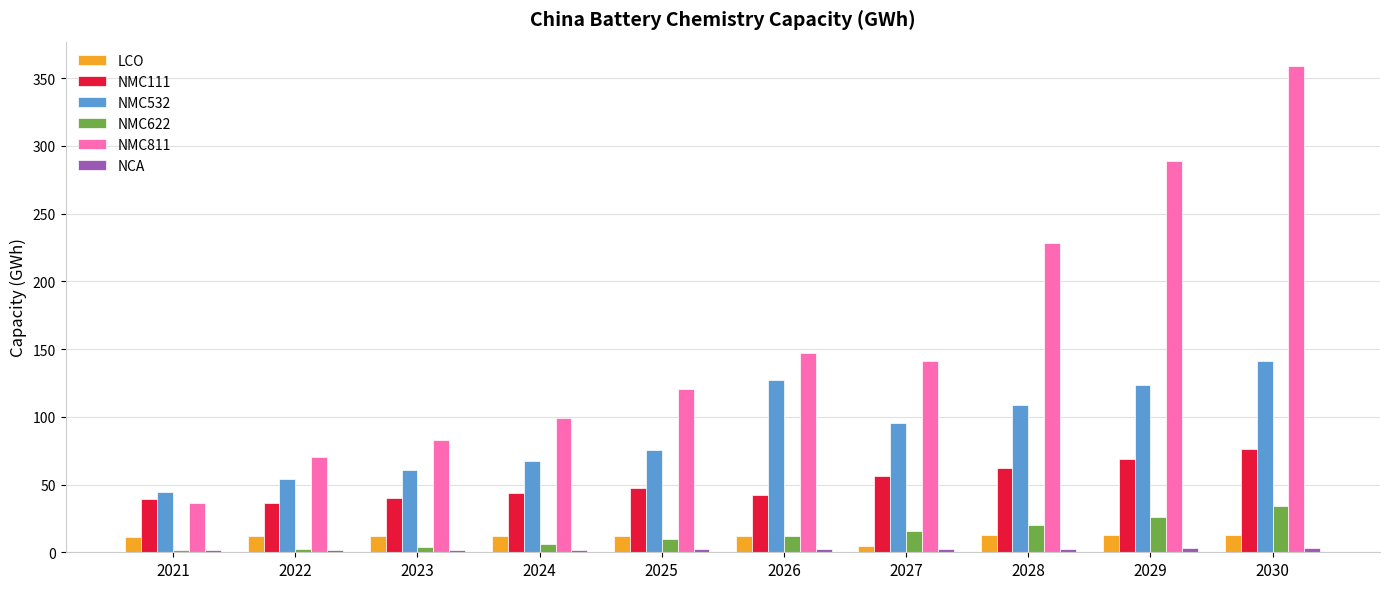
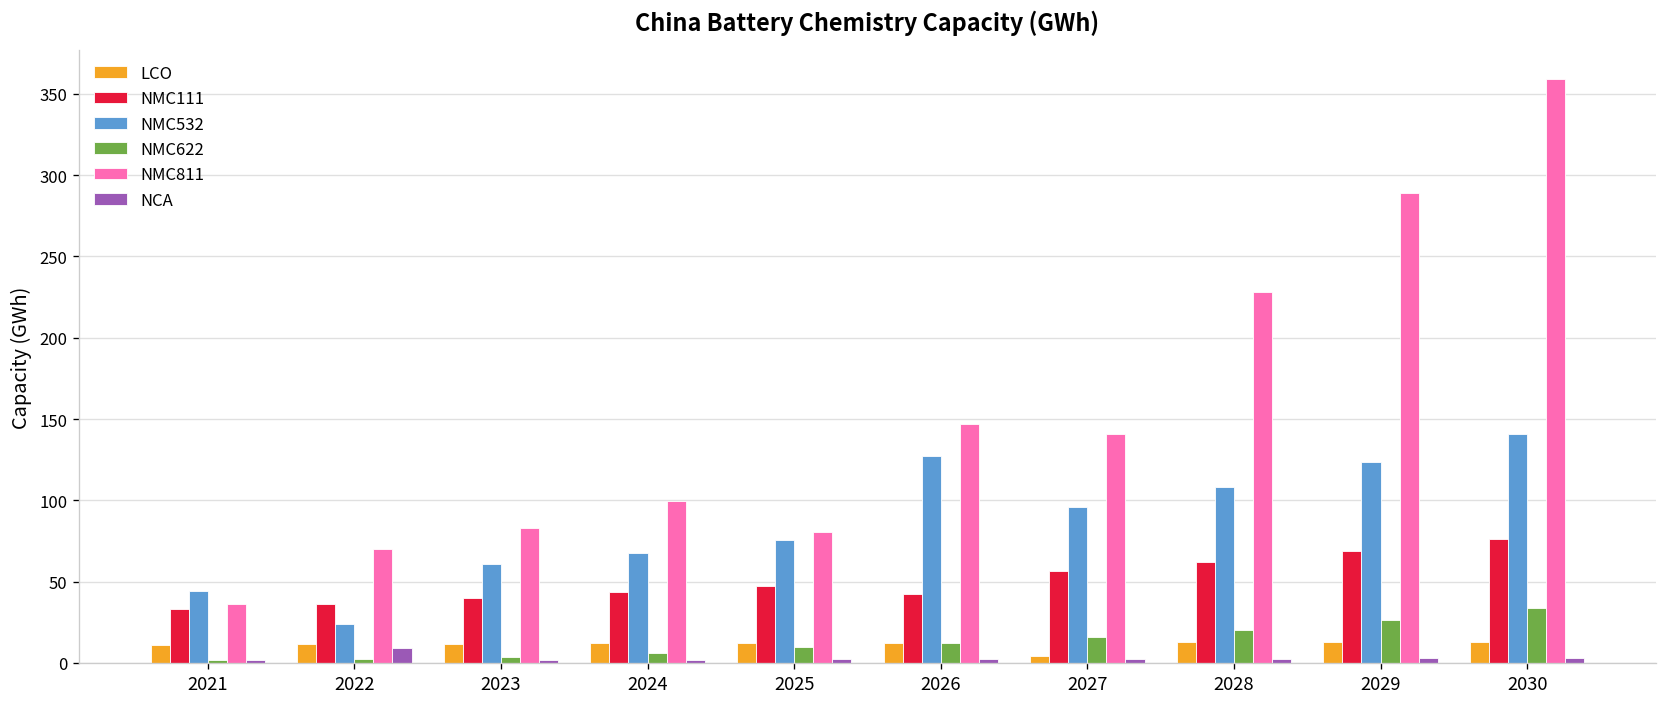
  {
    "LCO": {
      "2021": 11,
      "2022": 12,
      "2023": 12,
      "2024": 12,
      "2025": 12,
      "2026": 12,
      "2027": 4,
      "2028": 13,
      "2029": 13,
      "2030": 13
    },
    "NMC111": {
-     "2021": 39,
+     "2021": 33,
      "2022": 36,
      "2023": 40,
      "2024": 44,
      "2025": 47,
      "2026": 43,
      "2027": 56,
      "2028": 62,
      "2029": 69,
      "2030": 76
    },
    "NMC532": {
      "2021": 44,
-     "2022": 54,
+     "2022": 24,
      "2023": 61,
      "2024": 68,
      "2025": 76,
      "2026": 127,
      "2027": 96,
      "2028": 108,
      "2029": 123,
      "2030": 141
    },
    "NMC622": {
      "2022": 3,
      "2023": 4,
      "2024": 6,
      "2025": 10,
      "2026": 12,
      "2027": 16,
      "2028": 20,
      "2029": 26,
      "2030": 34
    },
    "NMC811": {
      "2021": 36,
      "2022": 70,
      "2023": 83,
      "2024": 99,
-     "2025": 120,
+     "2025": 80,
      "2026": 147,
      "2027": 141,
      "2028": 228,
      "2029": 289,
      "2030": 359
    },
    "NCA": {
-     "2022": 2,
+     "2022": 9,
      "2023": 2,
      "2024": 2,
      "2025": 2,
      "2026": 2,
      "2027": 3,
      "2028": 3,
      "2029": 3,
      "2030": 3
    }
  }
